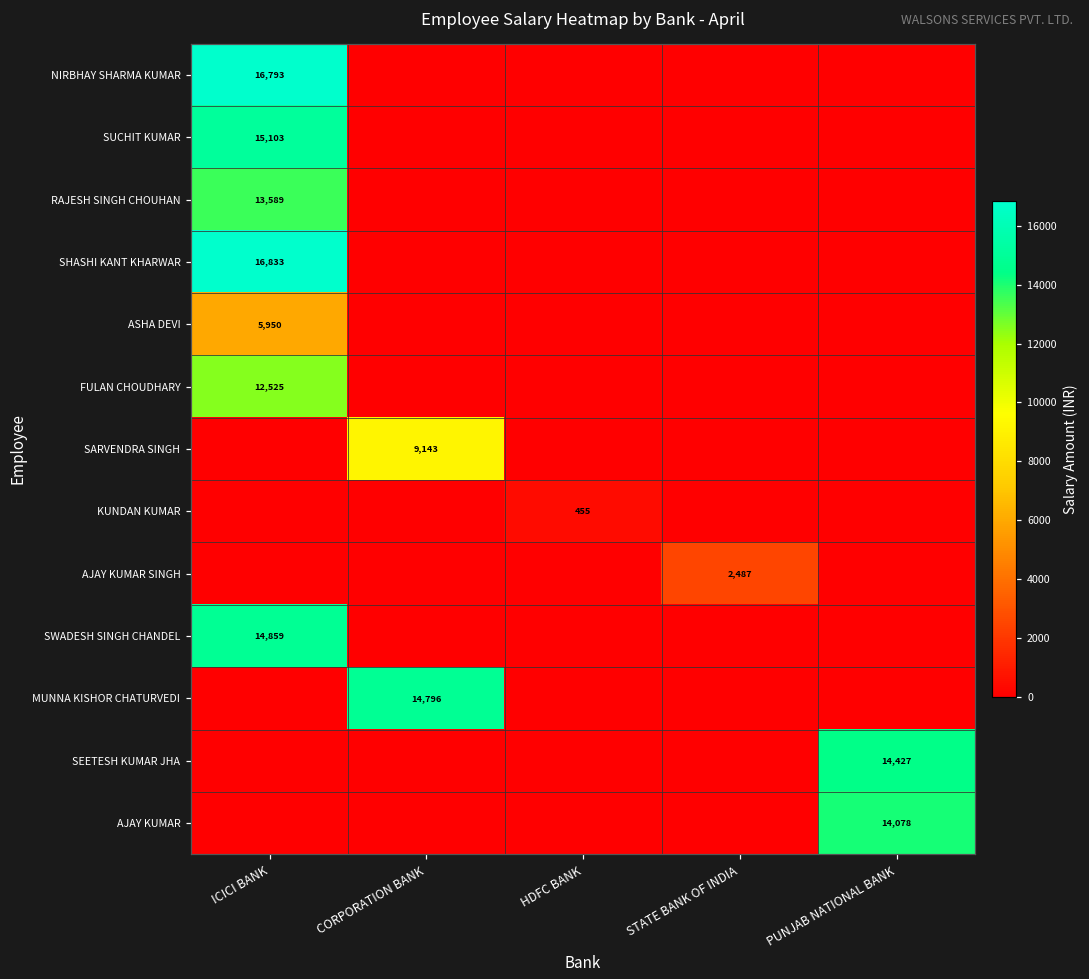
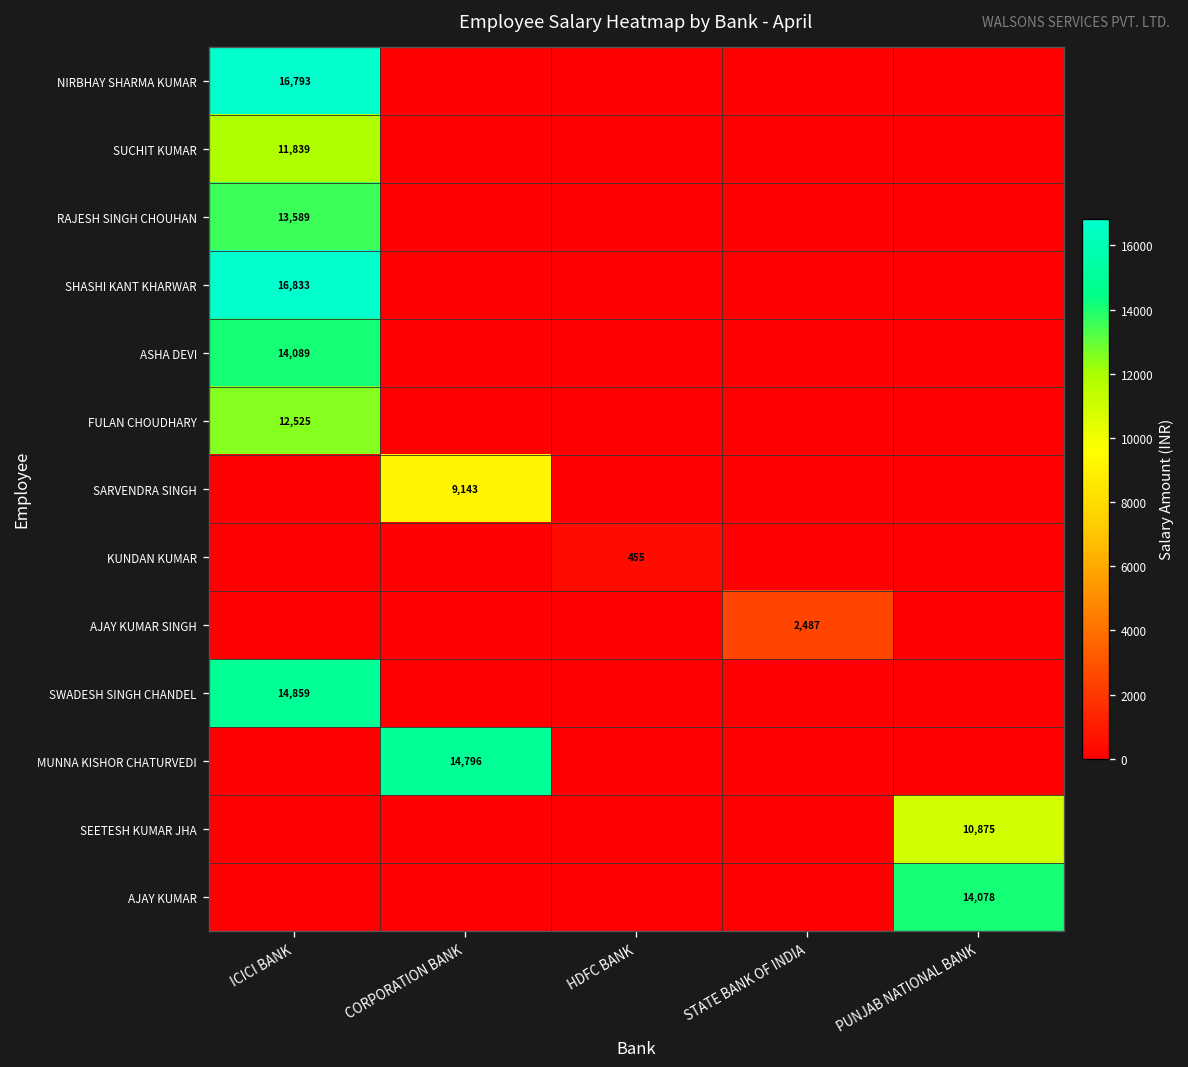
  {
    "NIRBHAY SHARMA KUMAR": {
      "ICICI BANK": "16,793"
    },
    "SUCHIT KUMAR": {
-     "ICICI BANK": "15,103"
+     "ICICI BANK": "11,839"
    },
    "RAJESH SINGH CHOUHAN": {
      "ICICI BANK": "13,589"
    },
    "SHASHI KANT KHARWAR": {
      "ICICI BANK": "16,833"
    },
    "ASHA DEVI": {
-     "ICICI BANK": "5,950"
+     "ICICI BANK": "14,089"
    },
    "FULAN CHOUDHARY": {
      "ICICI BANK": "12,525"
    },
    "SARVENDRA SINGH": {
      "CORPORATION BANK": "9,143"
    },
    "KUNDAN KUMAR": {
      "HDFC BANK": "455"
    },
    "AJAY KUMAR SINGH": {
      "STATE BANK OF INDIA": "2,487"
    },
    "SWADESH SINGH CHANDEL": {
      "ICICI BANK": "14,859"
    },
    "MUNNA KISHOR CHATURVEDI": {
      "CORPORATION BANK": "14,796"
    },
    "SEETESH KUMAR JHA": {
-     "PUNJAB NATIONAL BANK": "14,427"
+     "PUNJAB NATIONAL BANK": "10,875"
    },
    "AJAY KUMAR": {
      "PUNJAB NATIONAL BANK": "14,078"
    }
  }
